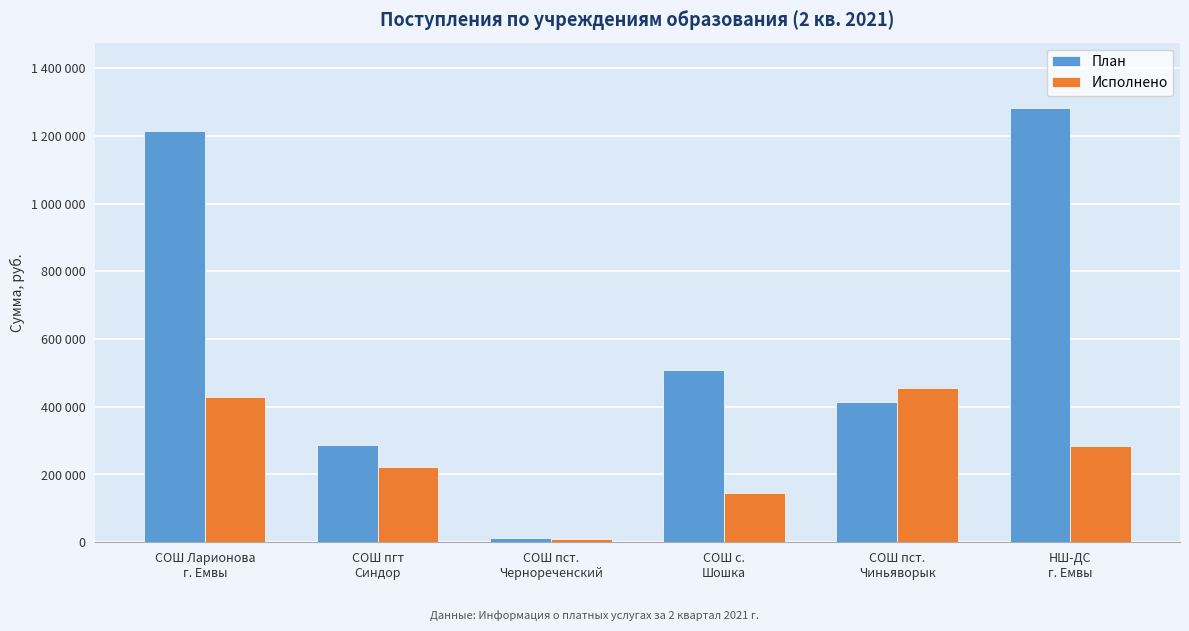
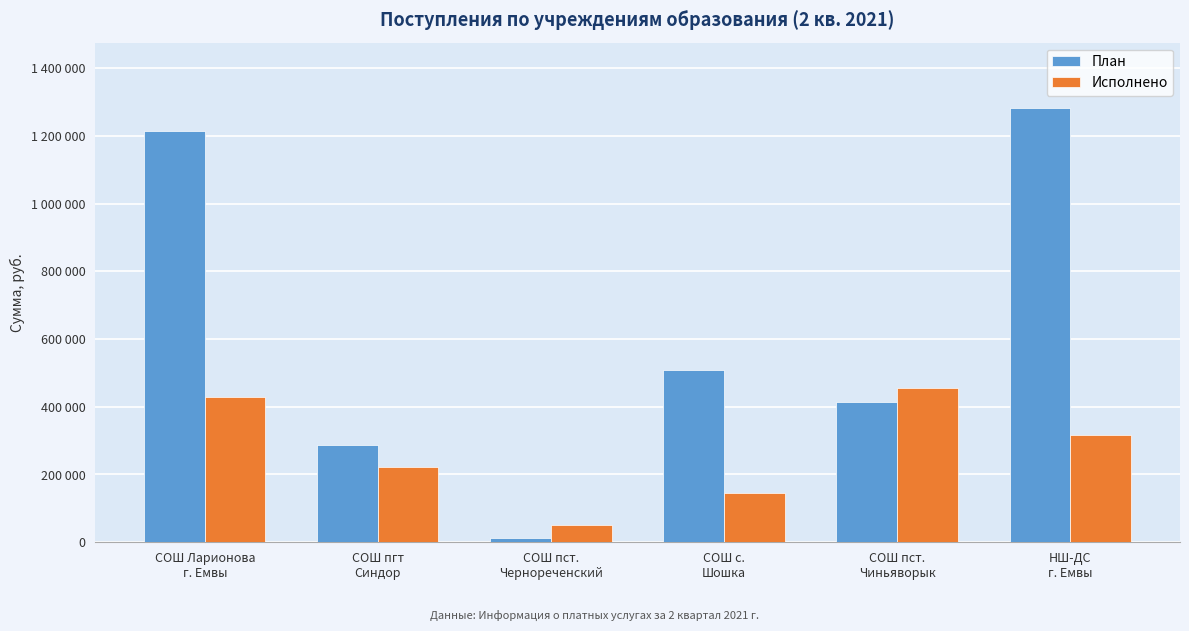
  {
    "План": {
      "СОШ Ларионова г. Емвы": 1220000,
      "СОШ пгт Синдор": 290000,
      "СОШ пст. Чернореченский": 10000,
      "СОШ с. Шошка": 510000,
      "СОШ пст. Чиньяворык": 410000,
      "НШ-ДС г. Емвы": 1280000
    },
    "Исполнено": {
      "СОШ Ларионова г. Емвы": 430000,
      "СОШ пгт Синдор": 220000,
-     "СОШ пст. Чернореченский": 10000,
+     "СОШ пст. Чернореченский": 50000,
      "СОШ с. Шошка": 150000,
      "СОШ пст. Чиньяворык": 460000,
-     "НШ-ДС г. Емвы": 290000
+     "НШ-ДС г. Емвы": 320000
    }
  }
